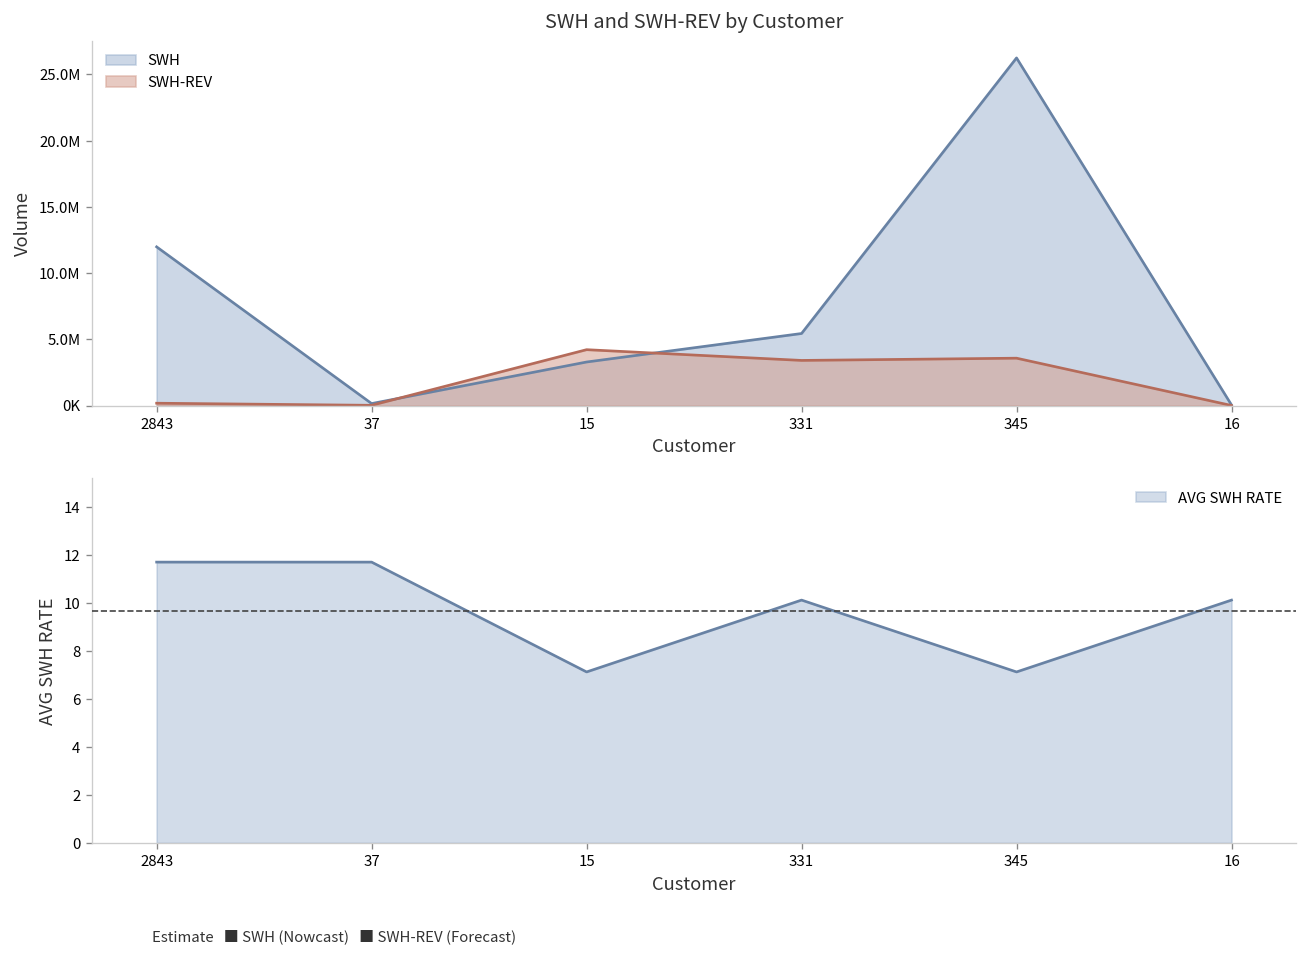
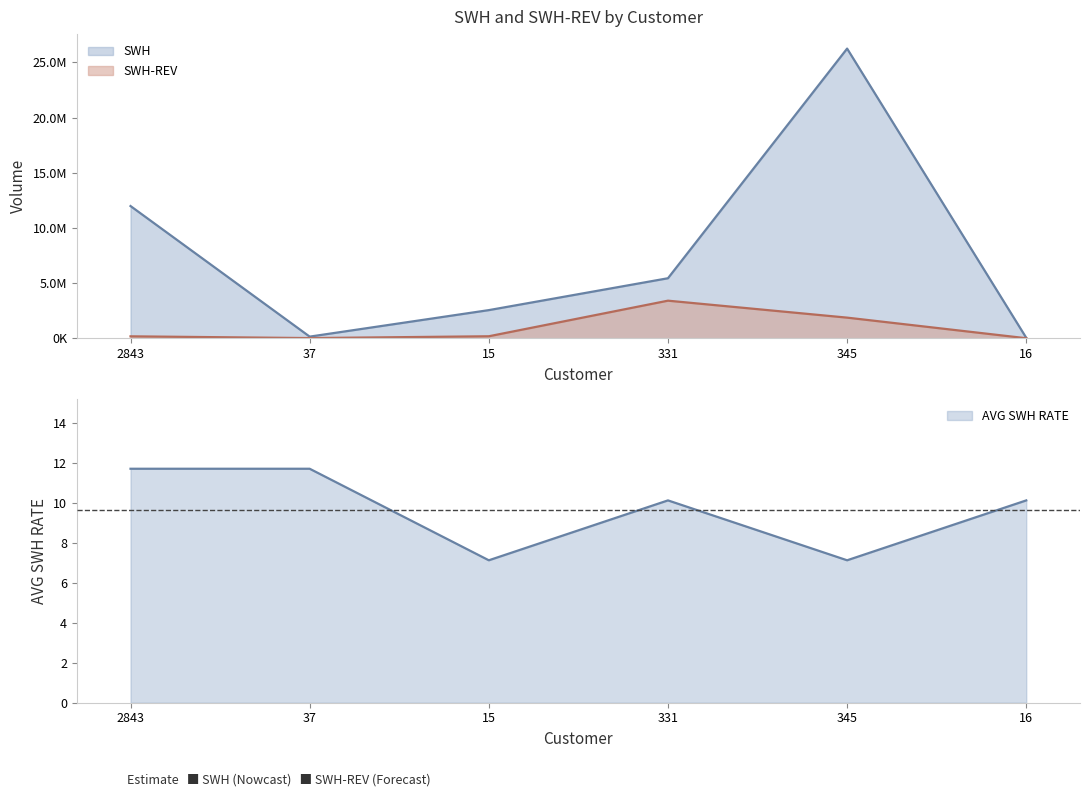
  {
    "SWH and SWH-REV by Customer": {
      "SWH": {
        "2843": 12000000,
-       "15": 3300000,
+       "15": 2600000,
        "331": 5400000,
        "345": 26200000
      },
      "SWH-REV": {
        "2843": 200000,
-       "15": 4200000,
+       "15": 200000,
        "331": 3400000,
-       "345": 3600000
+       "345": 1900000
      }
    }
  }
